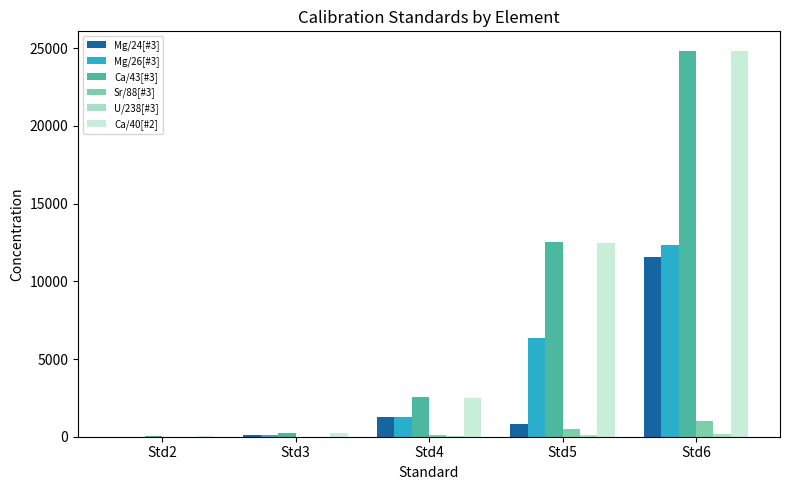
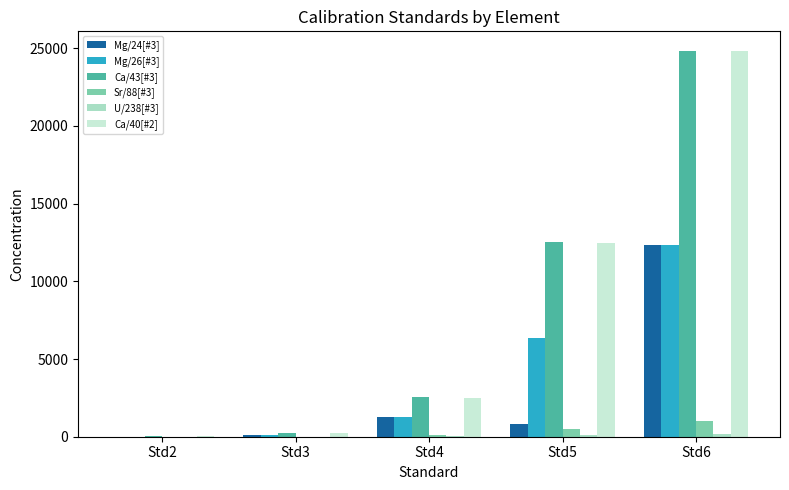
  {
    "Mg/24[#3]": {
      "Std4": 1300,
      "Std5": 800,
-     "Std6": 11600
+     "Std6": 12400
    }
  }
